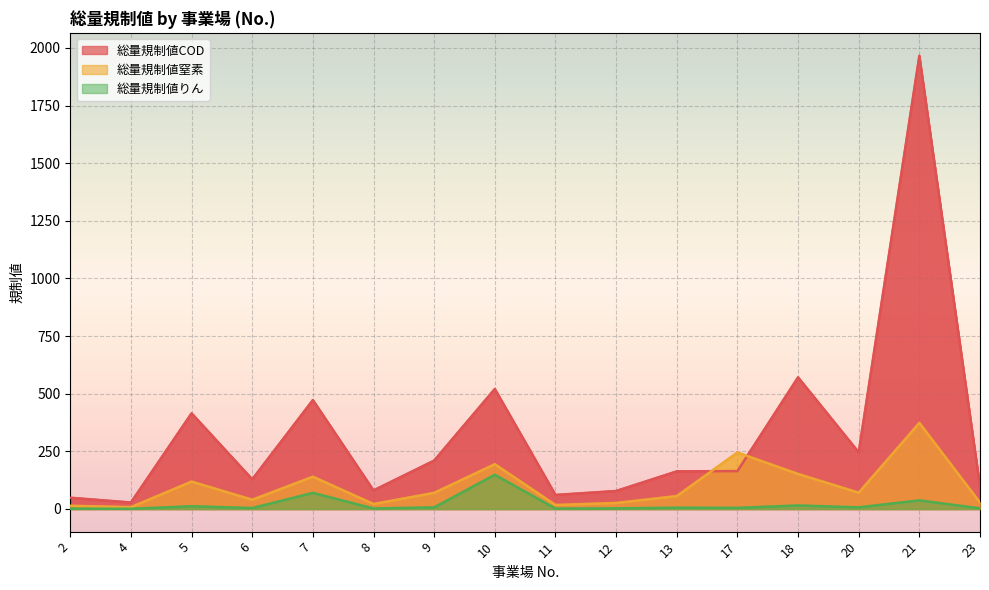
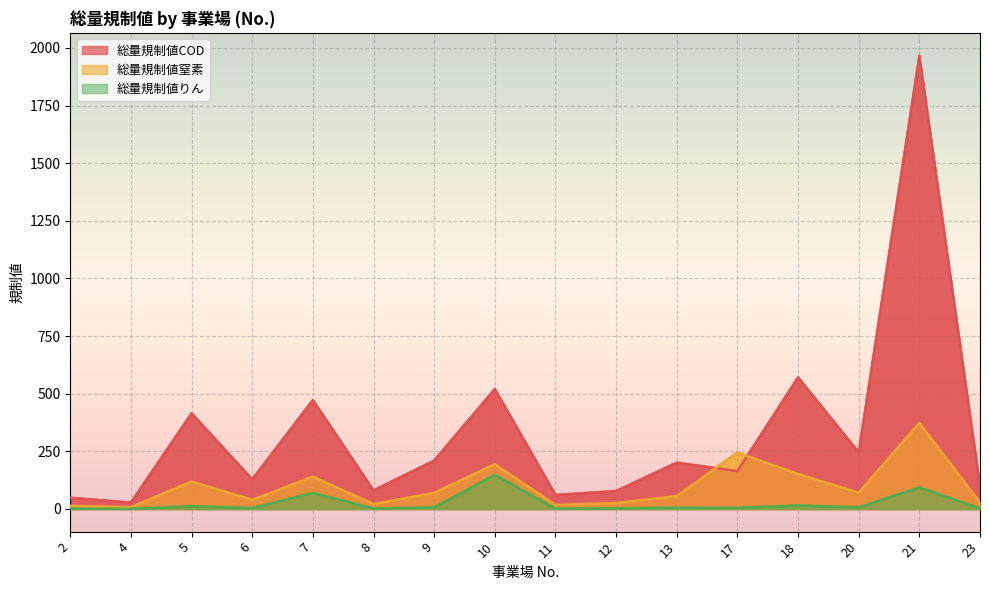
  {
    "総量規制値COD": {
      "2": 50,
      "4": 30,
      "5": 410,
      "6": 130,
      "7": 470,
      "8": 80,
      "9": 210,
      "10": 520,
      "11": 60,
      "12": 80,
-     "13": 160,
+     "13": 200,
      "17": 160,
      "18": 570,
      "20": 250,
      "21": 1970,
      "23": 100
    },
    "総量規制値窒素": {
      "2": 10,
      "5": 120,
      "6": 40,
      "7": 140,
      "8": 20,
      "9": 70,
      "10": 190,
      "11": 20,
      "12": 30,
      "13": 60,
      "17": 250,
      "18": 150,
      "20": 70,
      "21": 370,
      "23": 30
    },
    "総量規制値りん": {
      "2": 0,
      "5": 10,
      "6": 0,
      "7": 70,
      "8": 0,
      "9": 10,
      "10": 150,
      "11": 0,
      "12": 0,
      "13": 10,
      "17": 0,
      "18": 20,
      "20": 10,
-     "21": 40,
+     "21": 90,
      "23": 0
    }
  }
